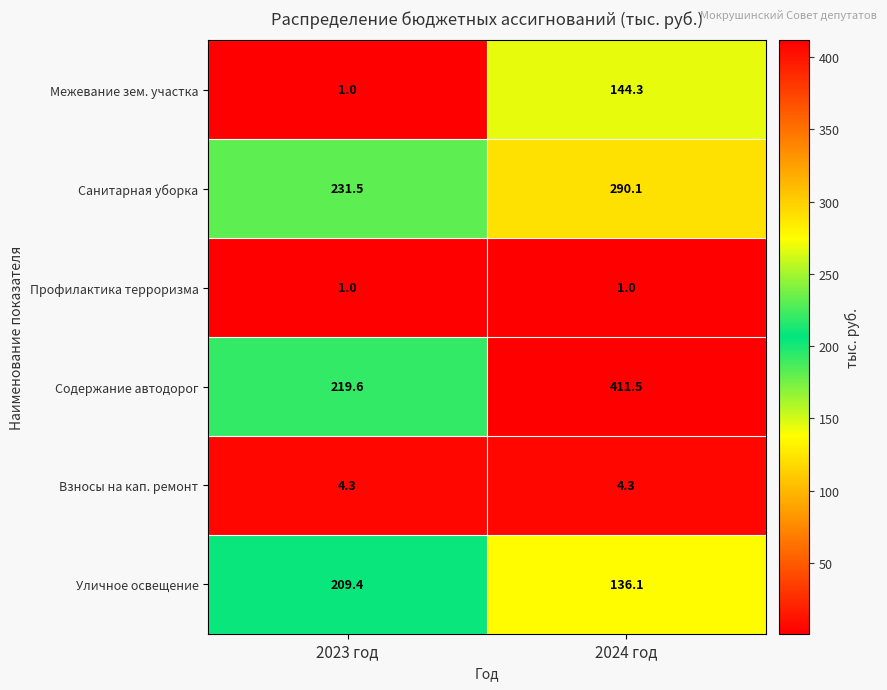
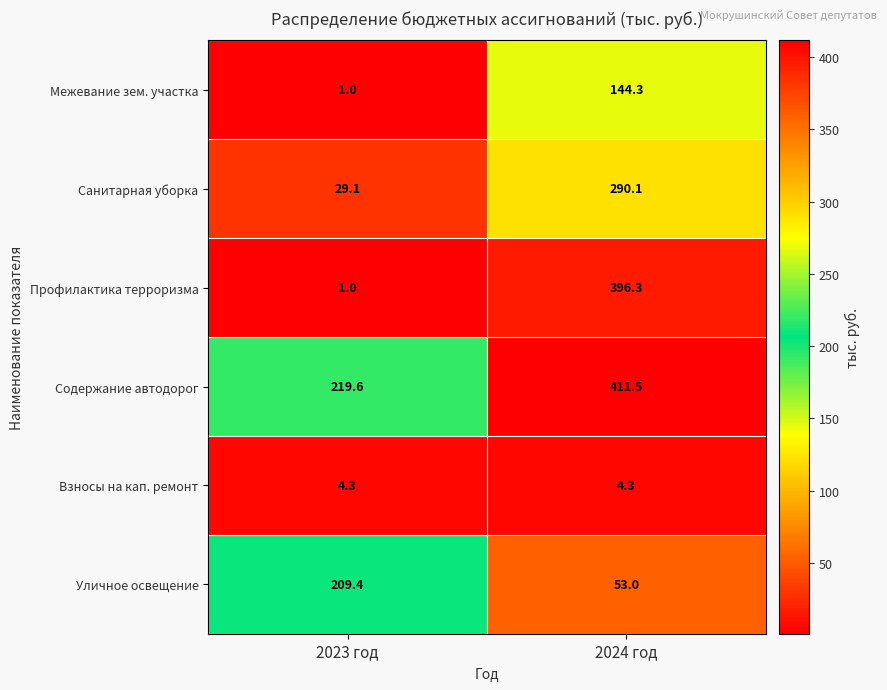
  {
    "Межевание зем. участка": {
      "2023 год": 1.0,
      "2024 год": 144.3
    },
    "Санитарная уборка": {
-     "2023 год": 231.5,
+     "2023 год": 29.1,
      "2024 год": 290.1
    },
    "Профилактика терроризма": {
      "2023 год": 1.0,
-     "2024 год": 1.0
+     "2024 год": 396.3
    },
    "Содержание автодорог": {
      "2023 год": 219.6,
      "2024 год": 411.5
    },
    "Взносы на кап. ремонт": {
      "2023 год": 4.3,
      "2024 год": 4.3
    },
    "Уличное освещение": {
      "2023 год": 209.4,
-     "2024 год": 136.1
+     "2024 год": 53.0
    }
  }
